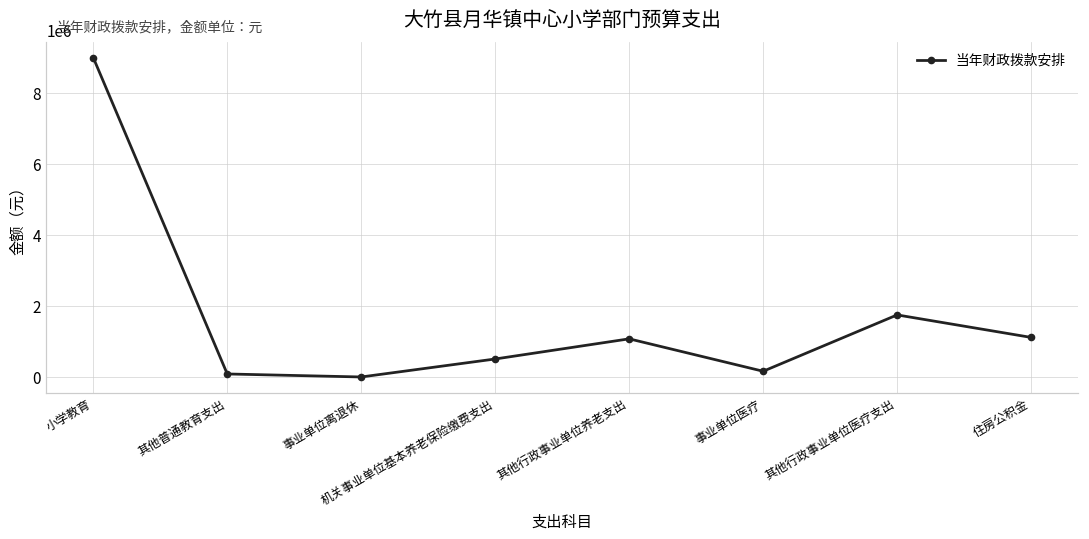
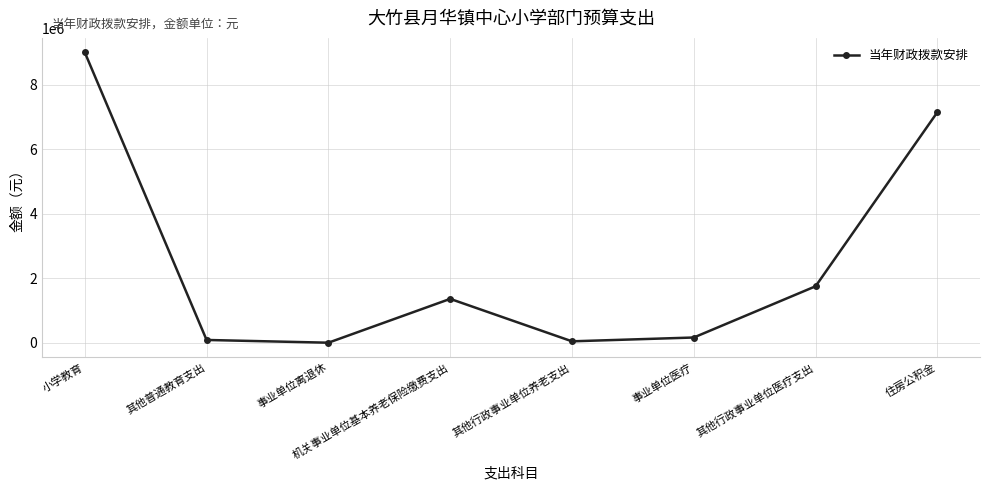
  {
    "小学教育": 9000000,
    "其他普通教育支出": 100000,
    "事业单位离退休": 0,
-   "机关事业单位基本养老保险缴费支出": 500000,
-   "其他行政事业单位养老支出": 1100000,
+   "机关事业单位基本养老保险缴费支出": 1400000,
+   "其他行政事业单位养老支出": 0,
    "事业单位医疗": 200000,
    "其他行政事业单位医疗支出": 1800000,
-   "住房公积金": 1100000
+   "住房公积金": 7200000
  }
